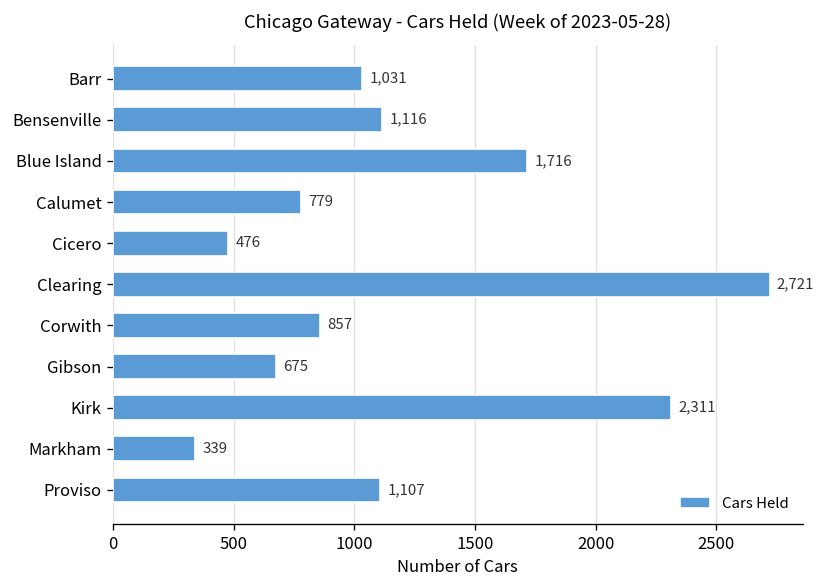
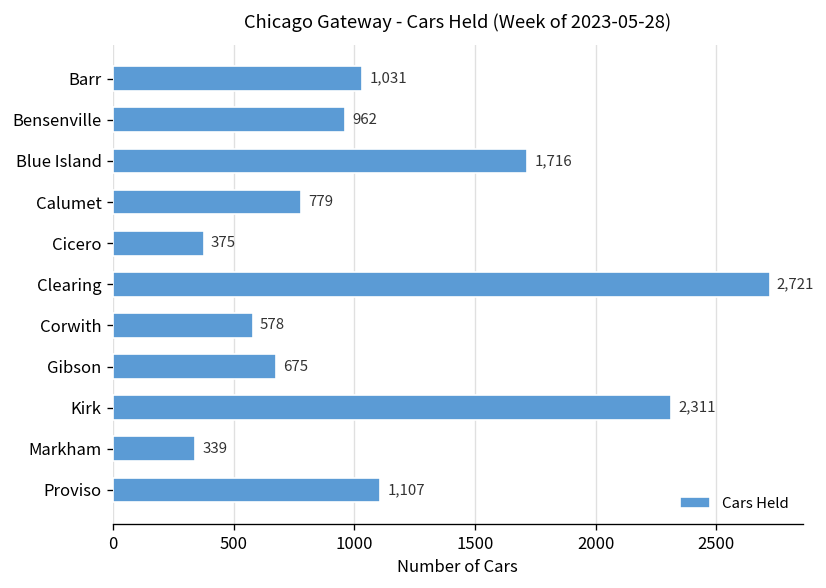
  {
    "Barr": "1,031",
-   "Bensenville": "1,116",
+   "Bensenville": "962",
    "Blue Island": "1,716",
    "Calumet": "779",
-   "Cicero": "476",
+   "Cicero": "375",
    "Clearing": "2,721",
-   "Corwith": "857",
+   "Corwith": "578",
    "Gibson": "675",
    "Kirk": "2,311",
    "Markham": "339",
    "Proviso": "1,107"
  }
